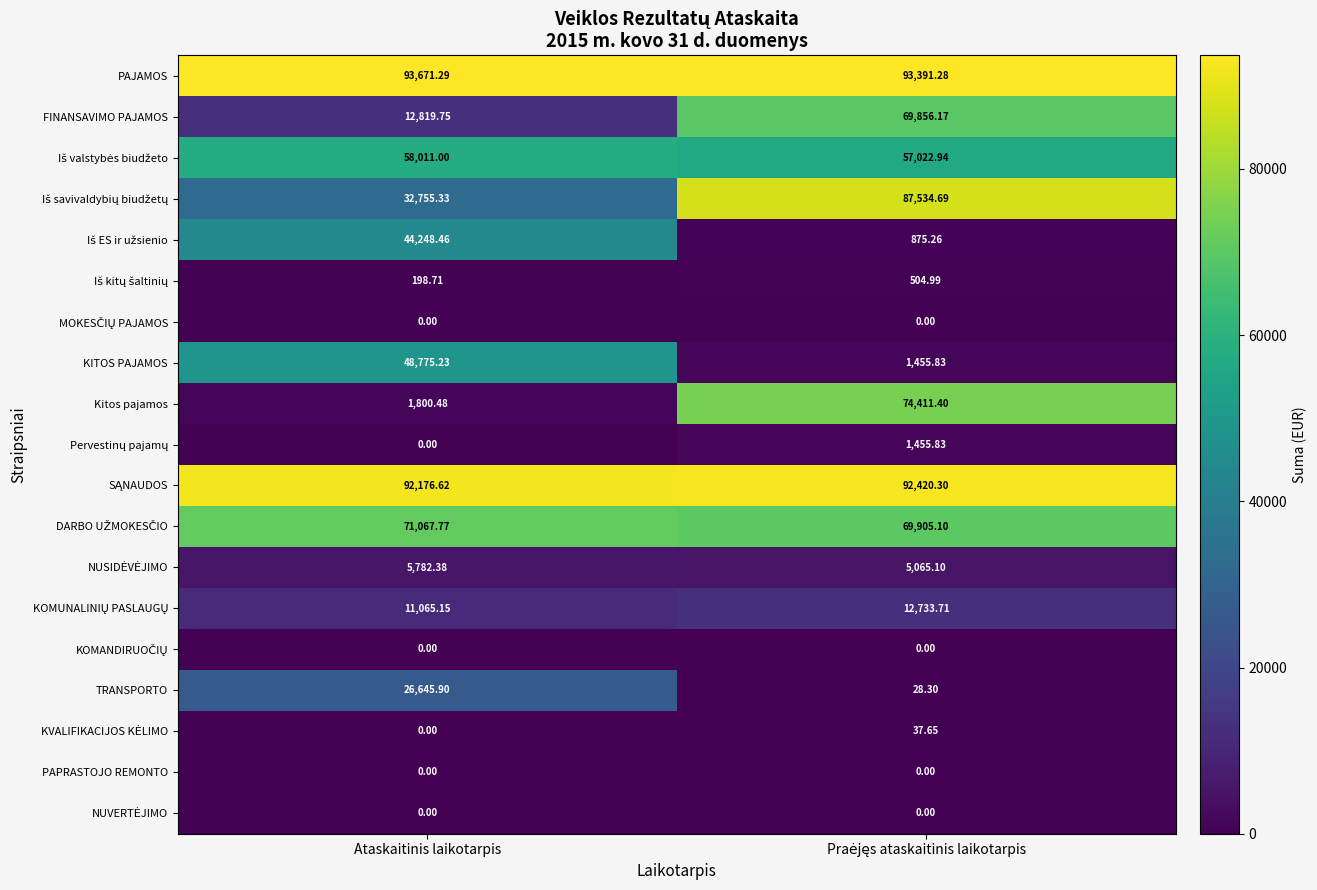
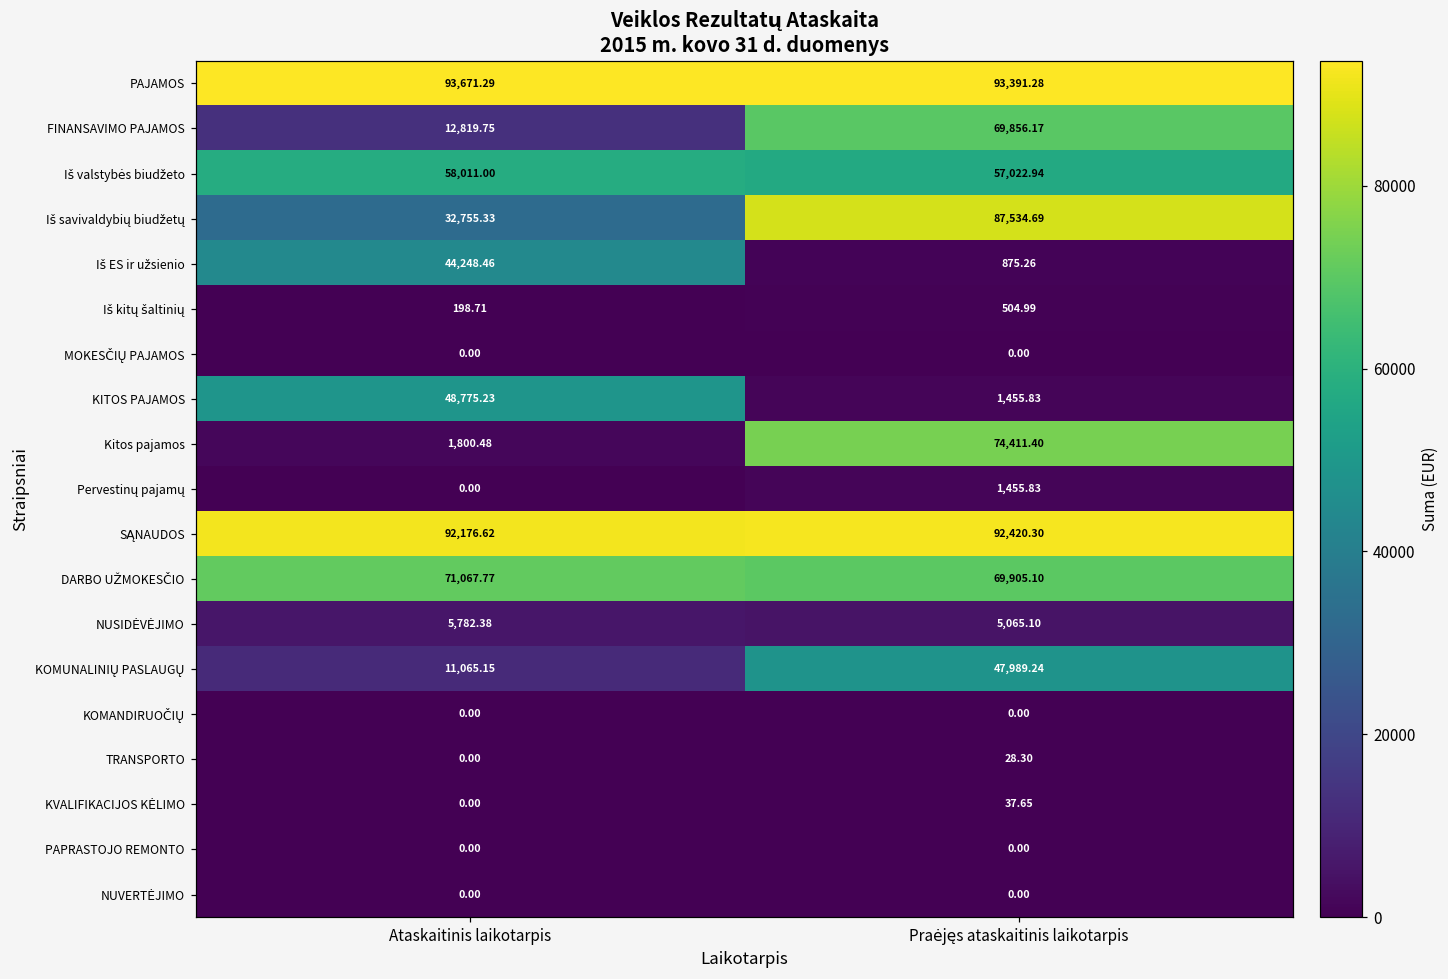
  {
    "PAJAMOS": {
      "Ataskaitinis laikotarpis": "93,671.29",
      "Praėjęs ataskaitinis laikotarpis": "93,391.28"
    },
    "FINANSAVIMO PAJAMOS": {
      "Ataskaitinis laikotarpis": "12,819.75",
      "Praėjęs ataskaitinis laikotarpis": "69,856.17"
    },
    "Iš valstybės biudžeto": {
      "Ataskaitinis laikotarpis": "58,011.00",
      "Praėjęs ataskaitinis laikotarpis": "57,022.94"
    },
    "Iš savivaldybių biudžetų": {
      "Ataskaitinis laikotarpis": "32,755.33",
      "Praėjęs ataskaitinis laikotarpis": "87,534.69"
    },
    "Iš ES ir užsienio": {
      "Ataskaitinis laikotarpis": "44,248.46",
      "Praėjęs ataskaitinis laikotarpis": "875.26"
    },
    "Iš kitų šaltinių": {
      "Ataskaitinis laikotarpis": "198.71",
      "Praėjęs ataskaitinis laikotarpis": "504.99"
    },
    "MOKESČIŲ PAJAMOS": {
      "Ataskaitinis laikotarpis": "0.00",
      "Praėjęs ataskaitinis laikotarpis": "0.00"
    },
    "KITOS PAJAMOS": {
      "Ataskaitinis laikotarpis": "48,775.23",
      "Praėjęs ataskaitinis laikotarpis": "1,455.83"
    },
    "Kitos pajamos": {
      "Ataskaitinis laikotarpis": "1,800.48",
      "Praėjęs ataskaitinis laikotarpis": "74,411.40"
    },
    "Pervestinų pajamų": {
      "Ataskaitinis laikotarpis": "0.00",
      "Praėjęs ataskaitinis laikotarpis": "1,455.83"
    },
    "SĄNAUDOS": {
      "Ataskaitinis laikotarpis": "92,176.62",
      "Praėjęs ataskaitinis laikotarpis": "92,420.30"
    },
    "DARBO UŽMOKESČIO": {
      "Ataskaitinis laikotarpis": "71,067.77",
      "Praėjęs ataskaitinis laikotarpis": "69,905.10"
    },
    "NUSIDĖVĖJIMO": {
      "Ataskaitinis laikotarpis": "5,782.38",
      "Praėjęs ataskaitinis laikotarpis": "5,065.10"
    },
    "KOMUNALINIŲ PASLAUGŲ": {
      "Ataskaitinis laikotarpis": "11,065.15",
-     "Praėjęs ataskaitinis laikotarpis": "12,733.71"
+     "Praėjęs ataskaitinis laikotarpis": "47,989.24"
    },
    "KOMANDIRUOČIŲ": {
      "Ataskaitinis laikotarpis": "0.00",
      "Praėjęs ataskaitinis laikotarpis": "0.00"
    },
    "TRANSPORTO": {
-     "Ataskaitinis laikotarpis": "26,645.90",
+     "Ataskaitinis laikotarpis": "0.00",
      "Praėjęs ataskaitinis laikotarpis": "28.30"
    },
    "KVALIFIKACIJOS KĖLIMO": {
      "Ataskaitinis laikotarpis": "0.00",
      "Praėjęs ataskaitinis laikotarpis": "37.65"
    },
    "PAPRASTOJO REMONTO": {
      "Ataskaitinis laikotarpis": "0.00",
      "Praėjęs ataskaitinis laikotarpis": "0.00"
    },
    "NUVERTĖJIMO": {
      "Ataskaitinis laikotarpis": "0.00",
      "Praėjęs ataskaitinis laikotarpis": "0.00"
    }
  }
